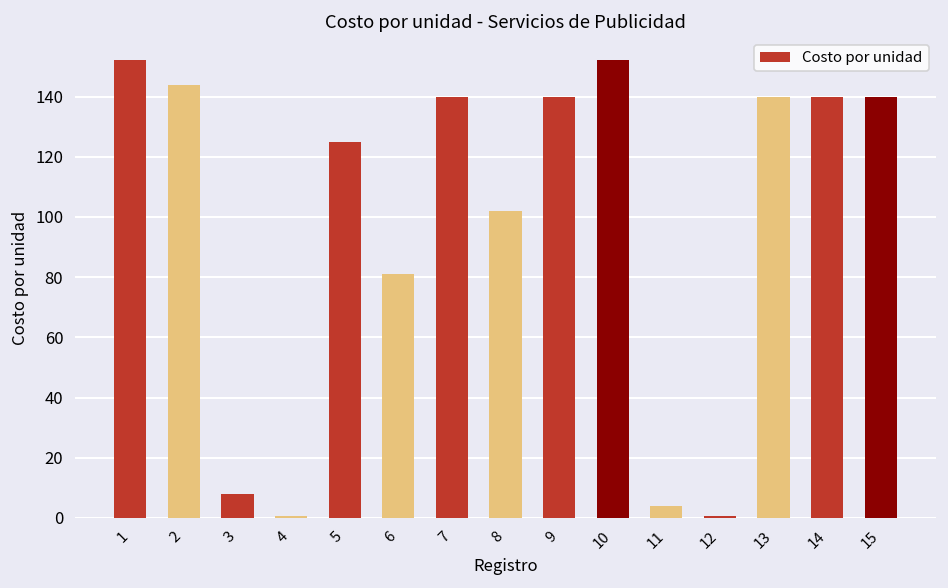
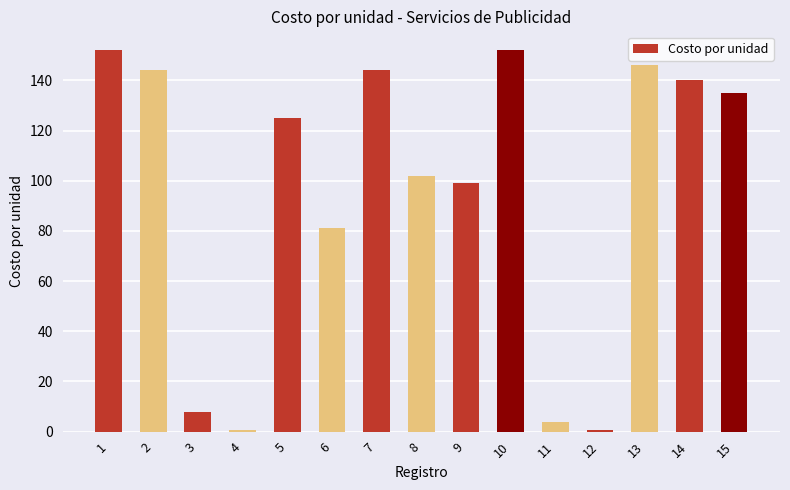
  {
    "1": 152,
    "2": 144,
    "3": 8,
    "5": 125,
    "6": 81,
-   "7": 140,
+   "7": 144,
    "8": 102,
-   "9": 140,
+   "9": 99,
    "10": 152,
    "11": 4,
-   "13": 140,
+   "13": 146,
    "14": 140,
-   "15": 140
+   "15": 135
  }
